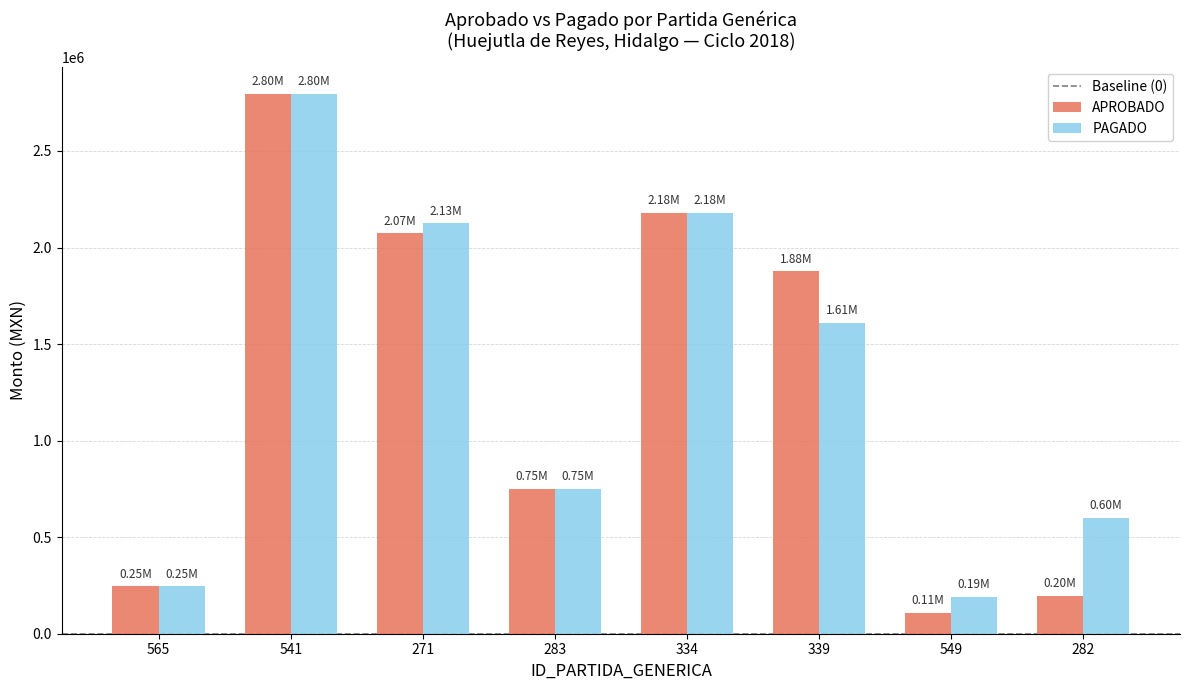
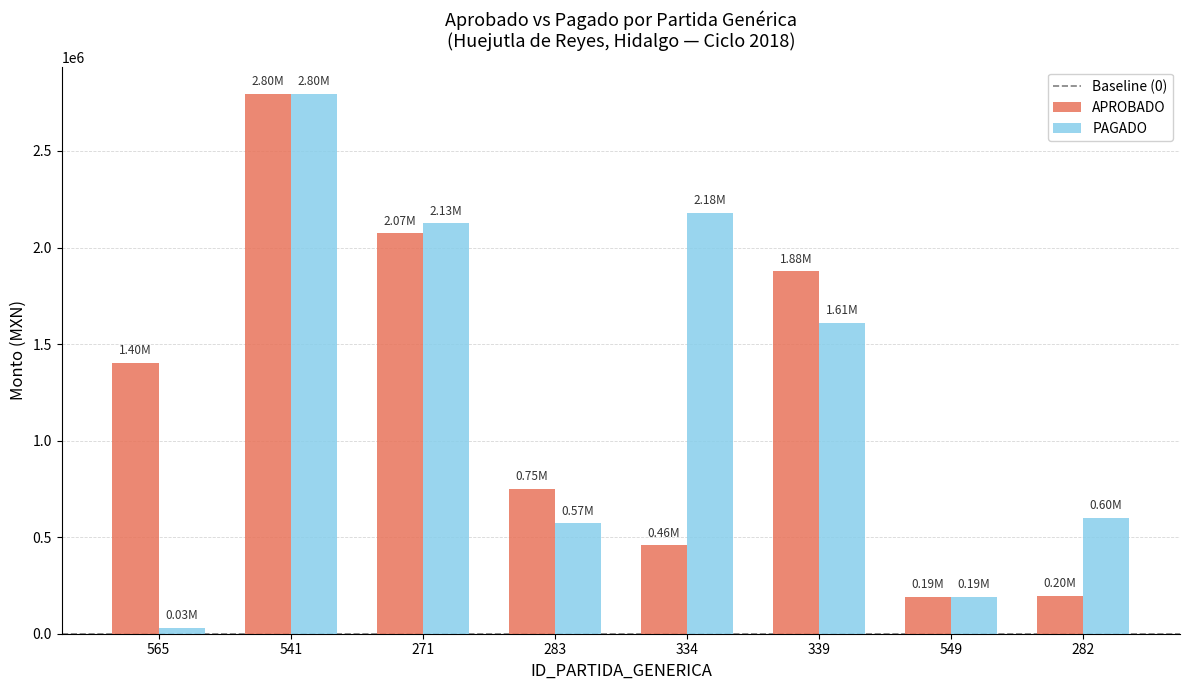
  {
    "APROBADO": {
-     "565": "0.25M",
+     "565": "1.40M",
      "541": "2.80M",
      "271": "2.07M",
      "283": "0.75M",
-     "334": "2.18M",
+     "334": "0.46M",
      "339": "1.88M",
-     "549": "0.11M",
+     "549": "0.19M",
      "282": "0.20M"
    },
    "PAGADO": {
-     "565": "0.25M",
+     "565": "0.03M",
      "541": "2.80M",
      "271": "2.13M",
-     "283": "0.75M",
+     "283": "0.57M",
      "334": "2.18M",
      "339": "1.61M",
      "549": "0.19M",
      "282": "0.60M"
    }
  }
